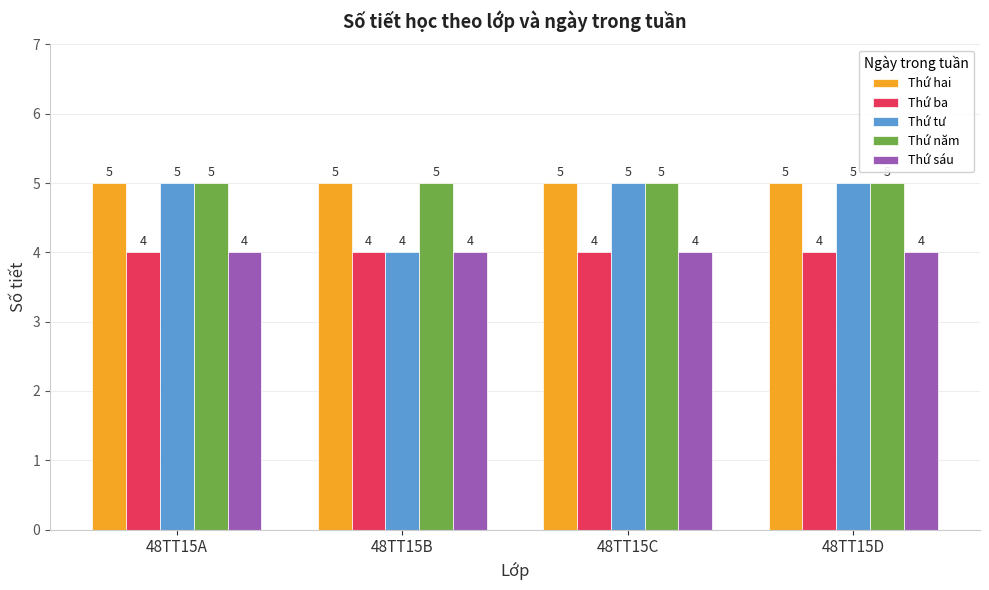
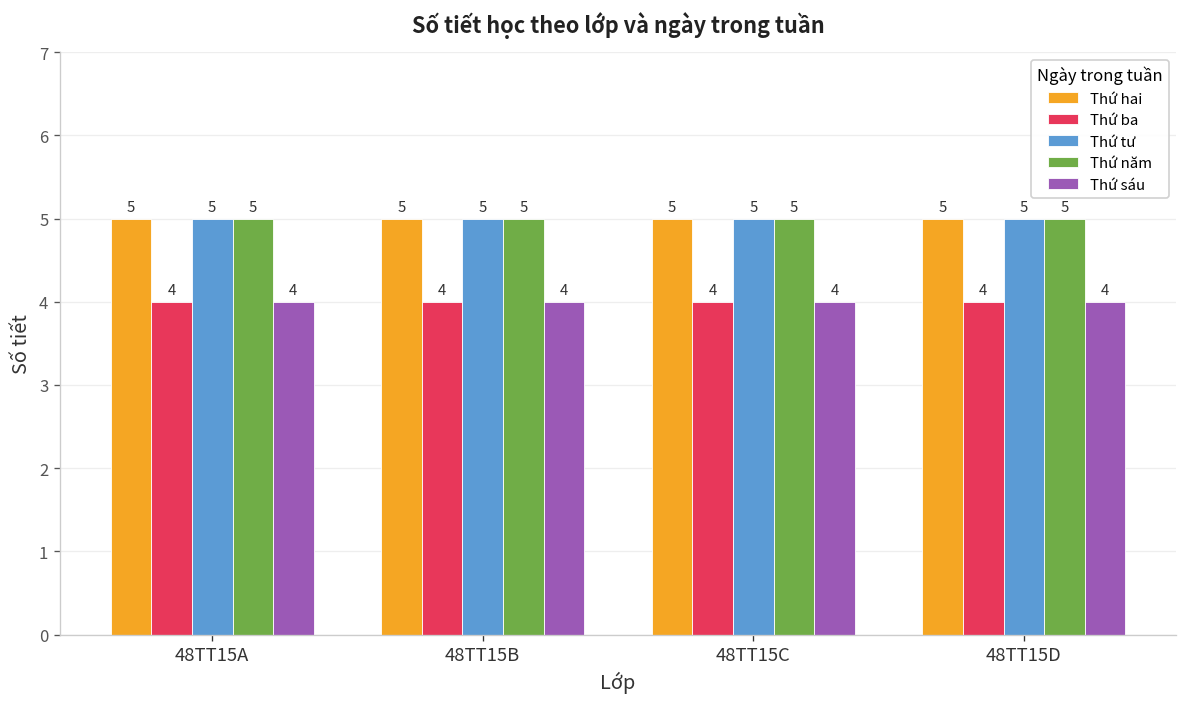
  {
    "Thứ hai": {
      "48TT15A": 5,
      "48TT15B": 5,
      "48TT15C": 5,
      "48TT15D": 5
    },
    "Thứ ba": {
      "48TT15A": 4,
      "48TT15B": 4,
      "48TT15C": 4,
      "48TT15D": 4
    },
    "Thứ tư": {
      "48TT15A": 5,
-     "48TT15B": 4,
+     "48TT15B": 5,
      "48TT15C": 5,
      "48TT15D": 5
    },
    "Thứ năm": {
      "48TT15A": 5,
      "48TT15B": 5,
      "48TT15C": 5
    },
    "Thứ sáu": {
      "48TT15A": 4,
      "48TT15B": 4,
      "48TT15C": 4,
      "48TT15D": 4
    }
  }
